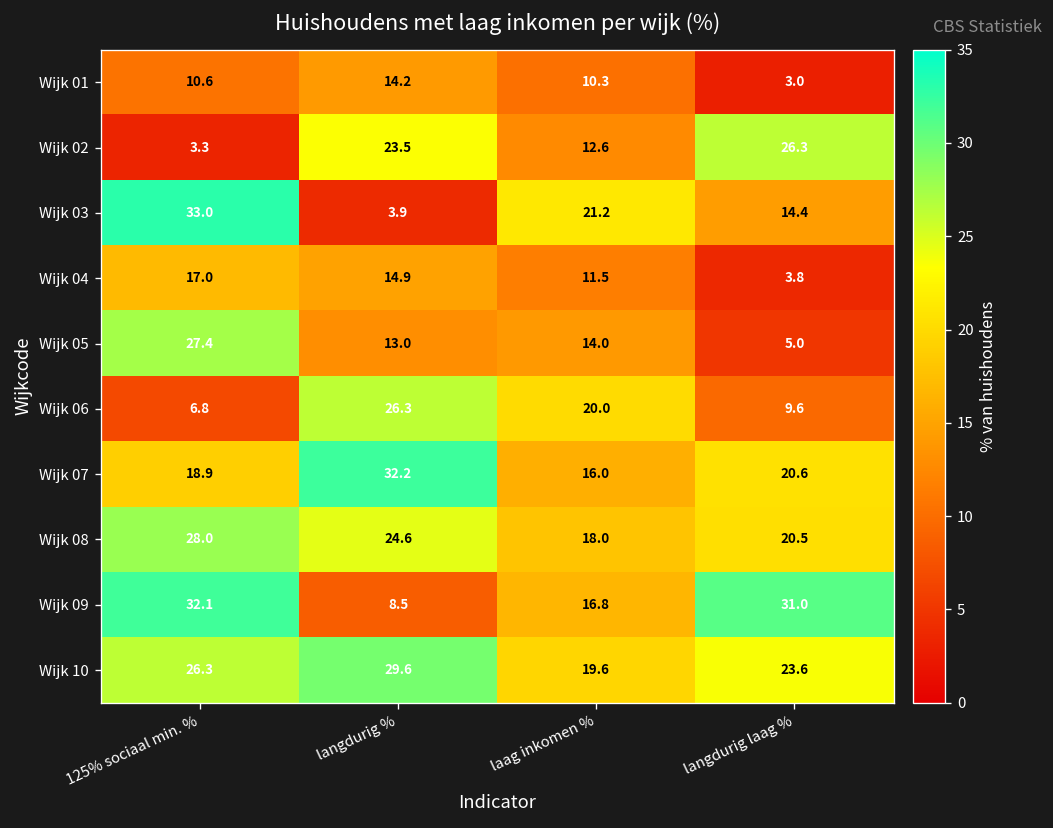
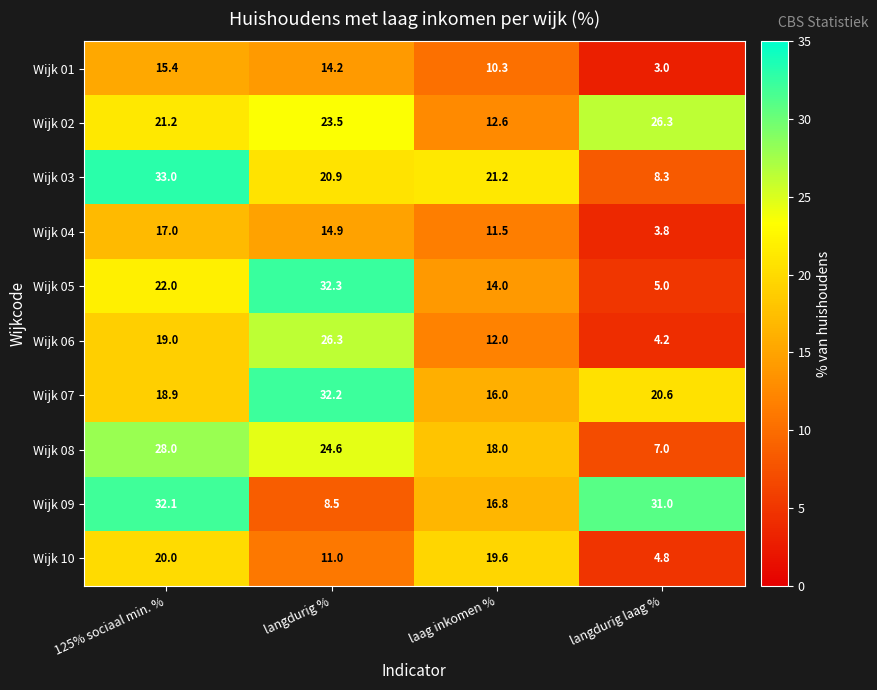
  {
    "Wijk 01": {
-     "125% sociaal min. %": 10.6,
+     "125% sociaal min. %": 15.4,
      "langdurig %": 14.2,
      "laag inkomen %": 10.3,
      "langdurig laag %": 3.0
    },
    "Wijk 02": {
-     "125% sociaal min. %": 3.3,
+     "125% sociaal min. %": 21.2,
      "langdurig %": 23.5,
      "laag inkomen %": 12.6,
      "langdurig laag %": 26.3
    },
    "Wijk 03": {
      "125% sociaal min. %": 33.0,
-     "langdurig %": 3.9,
+     "langdurig %": 20.9,
      "laag inkomen %": 21.2,
-     "langdurig laag %": 14.4
+     "langdurig laag %": 8.3
    },
    "Wijk 04": {
      "125% sociaal min. %": 17.0,
      "langdurig %": 14.9,
      "laag inkomen %": 11.5,
      "langdurig laag %": 3.8
    },
    "Wijk 05": {
-     "125% sociaal min. %": 27.4,
-     "langdurig %": 13.0,
+     "125% sociaal min. %": 22.0,
+     "langdurig %": 32.3,
      "laag inkomen %": 14.0,
      "langdurig laag %": 5.0
    },
    "Wijk 06": {
-     "125% sociaal min. %": 6.8,
+     "125% sociaal min. %": 19.0,
      "langdurig %": 26.3,
-     "laag inkomen %": 20.0,
-     "langdurig laag %": 9.6
+     "laag inkomen %": 12.0,
+     "langdurig laag %": 4.2
    },
    "Wijk 07": {
      "125% sociaal min. %": 18.9,
      "langdurig %": 32.2,
      "laag inkomen %": 16.0,
      "langdurig laag %": 20.6
    },
    "Wijk 08": {
      "125% sociaal min. %": 28.0,
      "langdurig %": 24.6,
      "laag inkomen %": 18.0,
-     "langdurig laag %": 20.5
+     "langdurig laag %": 7.0
    },
    "Wijk 09": {
      "125% sociaal min. %": 32.1,
      "langdurig %": 8.5,
      "laag inkomen %": 16.8,
      "langdurig laag %": 31.0
    },
    "Wijk 10": {
-     "125% sociaal min. %": 26.3,
-     "langdurig %": 29.6,
+     "125% sociaal min. %": 20.0,
+     "langdurig %": 11.0,
      "laag inkomen %": 19.6,
-     "langdurig laag %": 23.6
+     "langdurig laag %": 4.8
    }
  }
